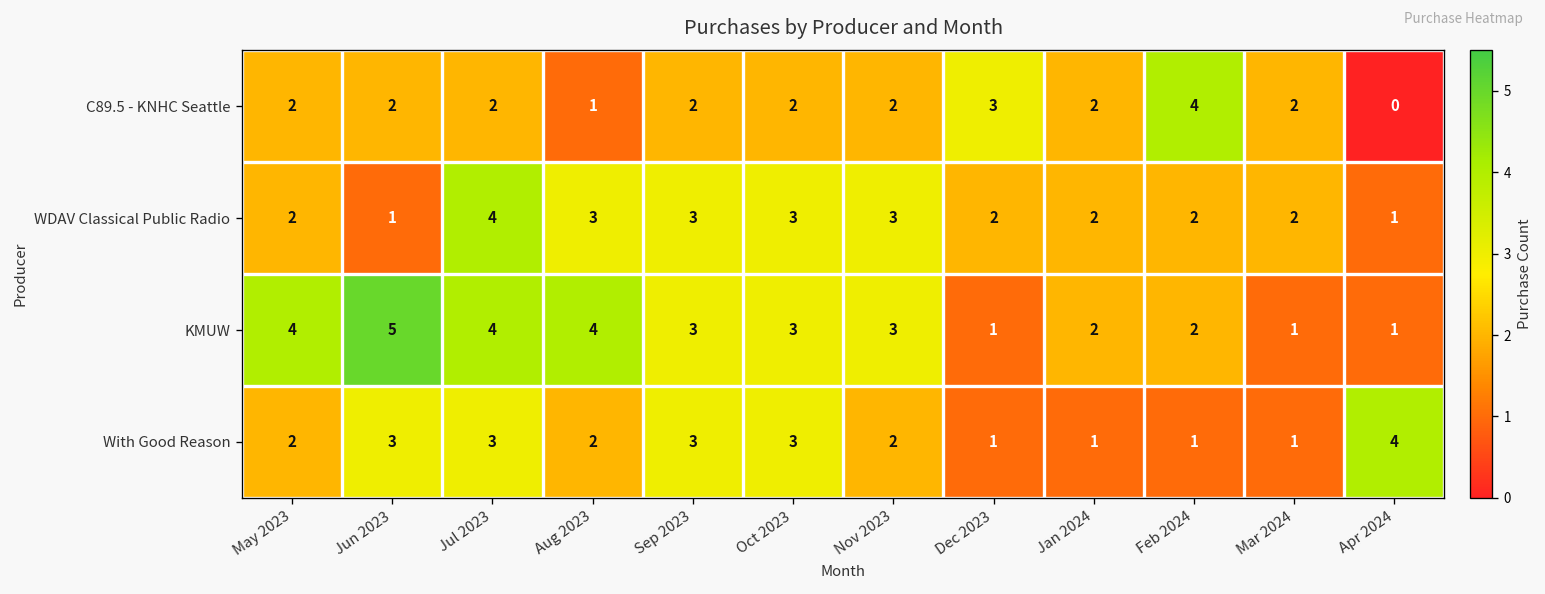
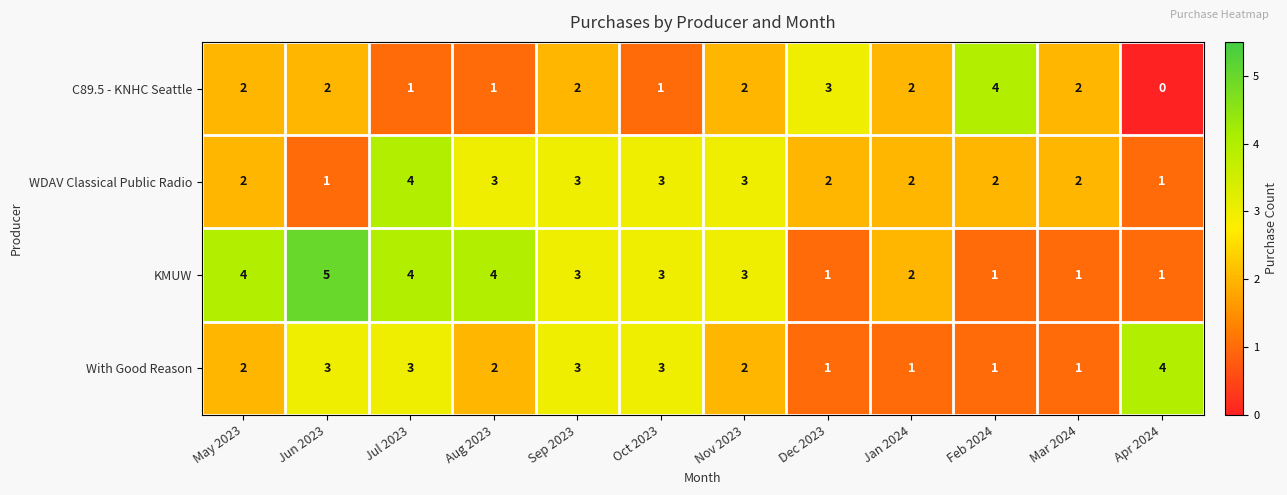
  {
    "C89.5 - KNHC Seattle": {
      "May 2023": 2,
      "Jun 2023": 2,
-     "Jul 2023": 2,
+     "Jul 2023": 1,
      "Aug 2023": 1,
      "Sep 2023": 2,
-     "Oct 2023": 2,
+     "Oct 2023": 1,
      "Nov 2023": 2,
      "Dec 2023": 3,
      "Jan 2024": 2,
      "Feb 2024": 4,
      "Mar 2024": 2,
      "Apr 2024": 0
    },
    "WDAV Classical Public Radio": {
      "May 2023": 2,
      "Jun 2023": 1,
      "Jul 2023": 4,
      "Aug 2023": 3,
      "Sep 2023": 3,
      "Oct 2023": 3,
      "Nov 2023": 3,
      "Dec 2023": 2,
      "Jan 2024": 2,
      "Feb 2024": 2,
      "Mar 2024": 2,
      "Apr 2024": 1
    },
    "KMUW": {
      "May 2023": 4,
      "Jun 2023": 5,
      "Jul 2023": 4,
      "Aug 2023": 4,
      "Sep 2023": 3,
      "Oct 2023": 3,
      "Nov 2023": 3,
      "Dec 2023": 1,
      "Jan 2024": 2,
-     "Feb 2024": 2,
+     "Feb 2024": 1,
      "Mar 2024": 1,
      "Apr 2024": 1
    },
    "With Good Reason": {
      "May 2023": 2,
      "Jun 2023": 3,
      "Jul 2023": 3,
      "Aug 2023": 2,
      "Sep 2023": 3,
      "Oct 2023": 3,
      "Nov 2023": 2,
      "Dec 2023": 1,
      "Jan 2024": 1,
      "Feb 2024": 1,
      "Mar 2024": 1,
      "Apr 2024": 4
    }
  }
